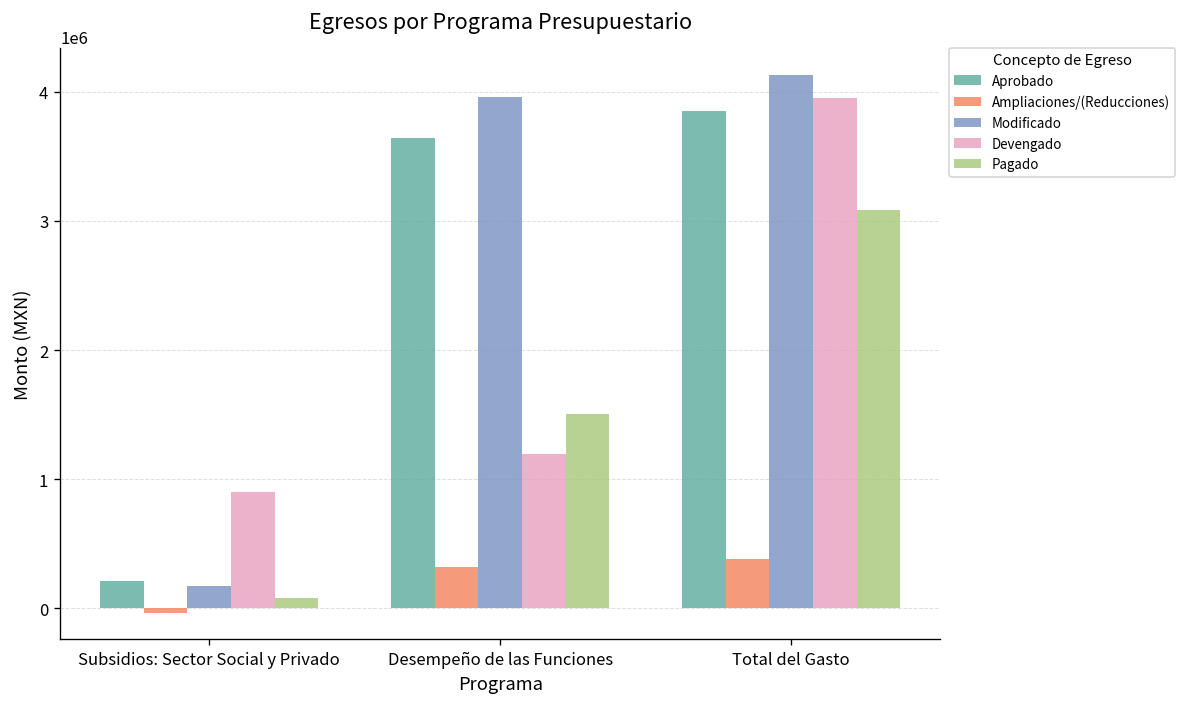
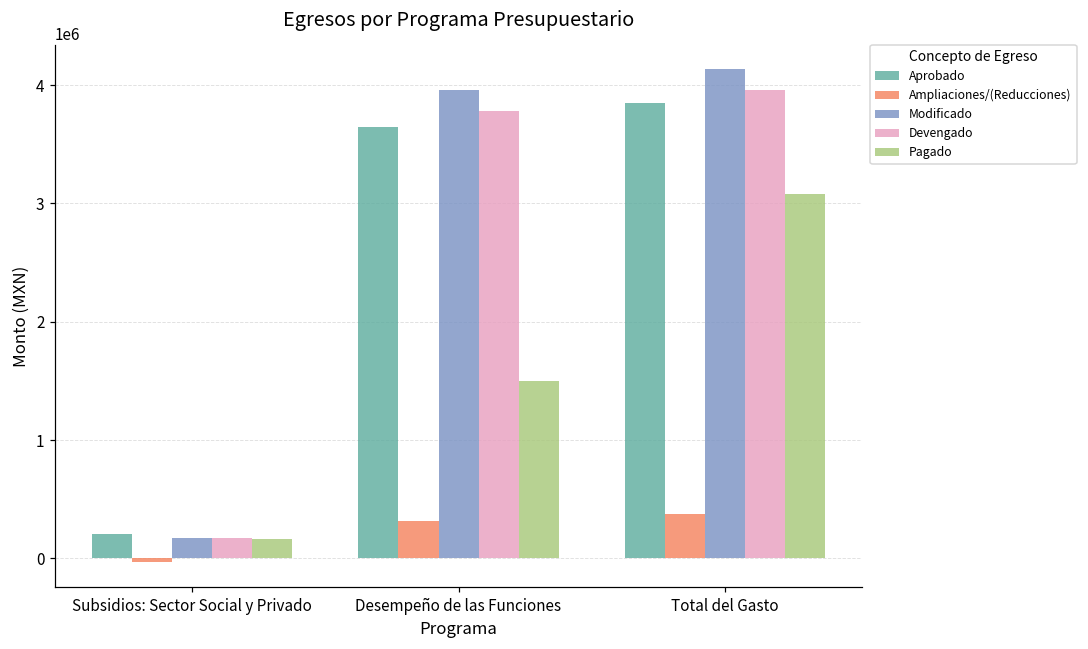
  {
    "Ampliaciones/(Reducciones)": {
      "Subsidios: Sector Social y Privado": -30000,
      "Desempeño de las Funciones": 320000,
      "Total del Gasto": 380000
    },
    "Devengado": {
-     "Subsidios: Sector Social y Privado": 900000,
-     "Desempeño de las Funciones": 1190000,
+     "Subsidios: Sector Social y Privado": 170000,
+     "Desempeño de las Funciones": 3780000,
      "Total del Gasto": 3960000
    },
    "Pagado": {
-     "Subsidios: Sector Social y Privado": 80000,
+     "Subsidios: Sector Social y Privado": 160000,
      "Desempeño de las Funciones": 1500000,
      "Total del Gasto": 3080000
    }
  }
